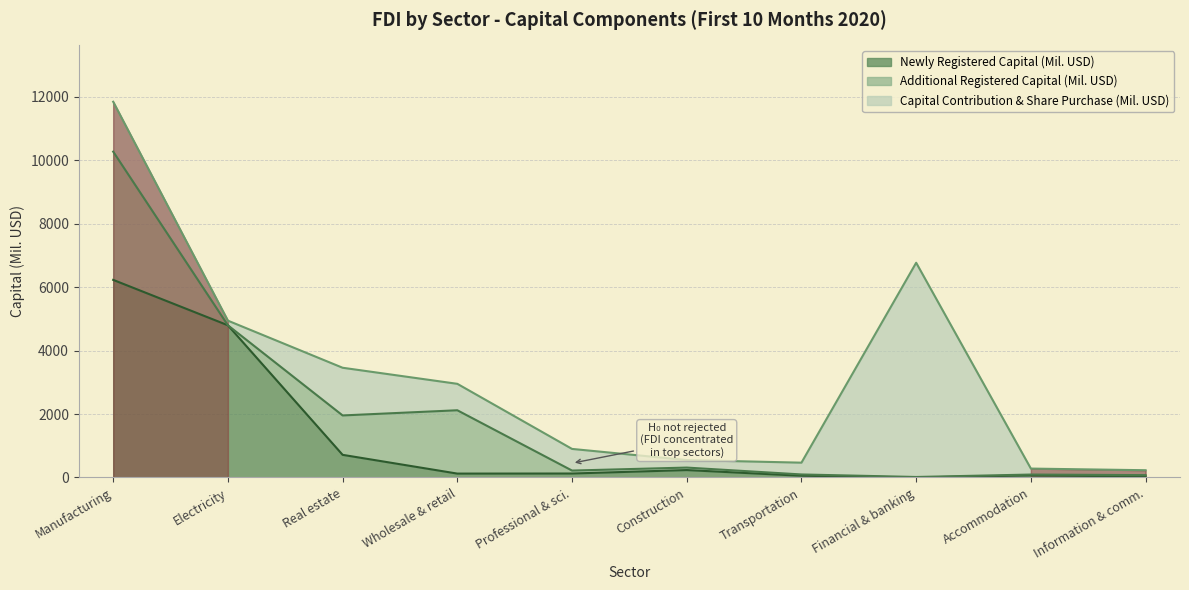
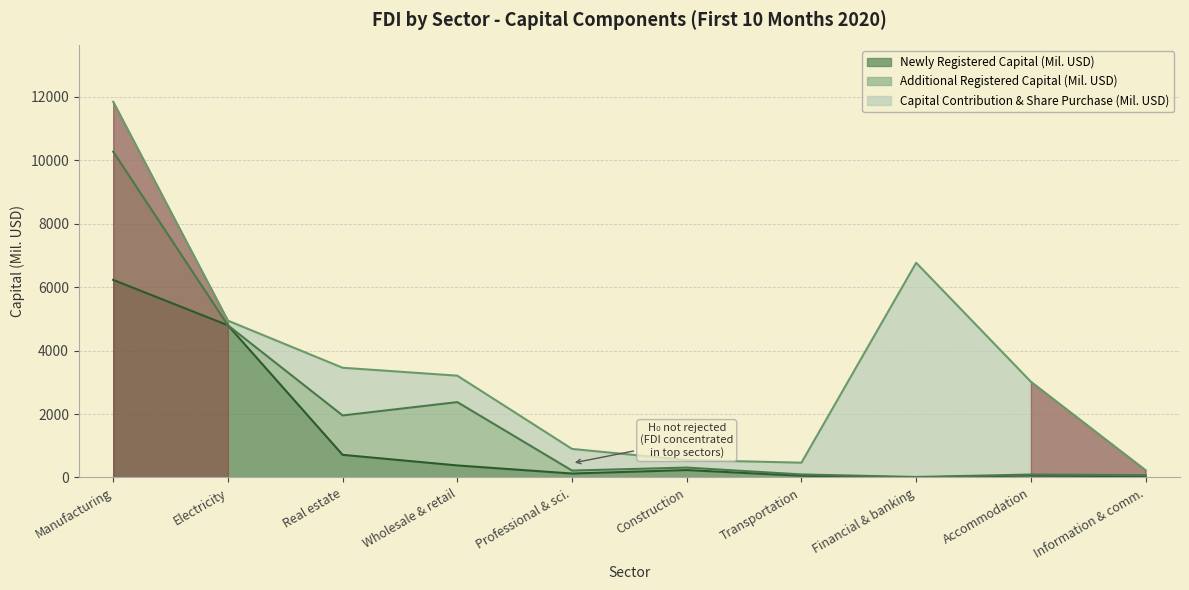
  {
    "Newly Registered Capital (Mil. USD)": {
      "Manufacturing": 6200,
      "Real estate": 700,
-     "Wholesale & retail": 100,
+     "Wholesale & retail": 400,
      "Professional & sci.": 100
    },
    "Additional Registered Capital (Mil. USD)": {
      "Manufacturing": 4000,
      "Real estate": 1200,
      "Wholesale & retail": 2000,
      "Professional & sci.": 100
    },
    "Capital Contribution & Share Purchase (Mil. USD)": {
      "Real estate": 1500,
      "Wholesale & retail": 800,
      "Professional & sci.": 700,
      "Transportation": 400,
      "Financial & banking": 6800,
-     "Accommodation": 200
+     "Accommodation": 2900
    }
  }
